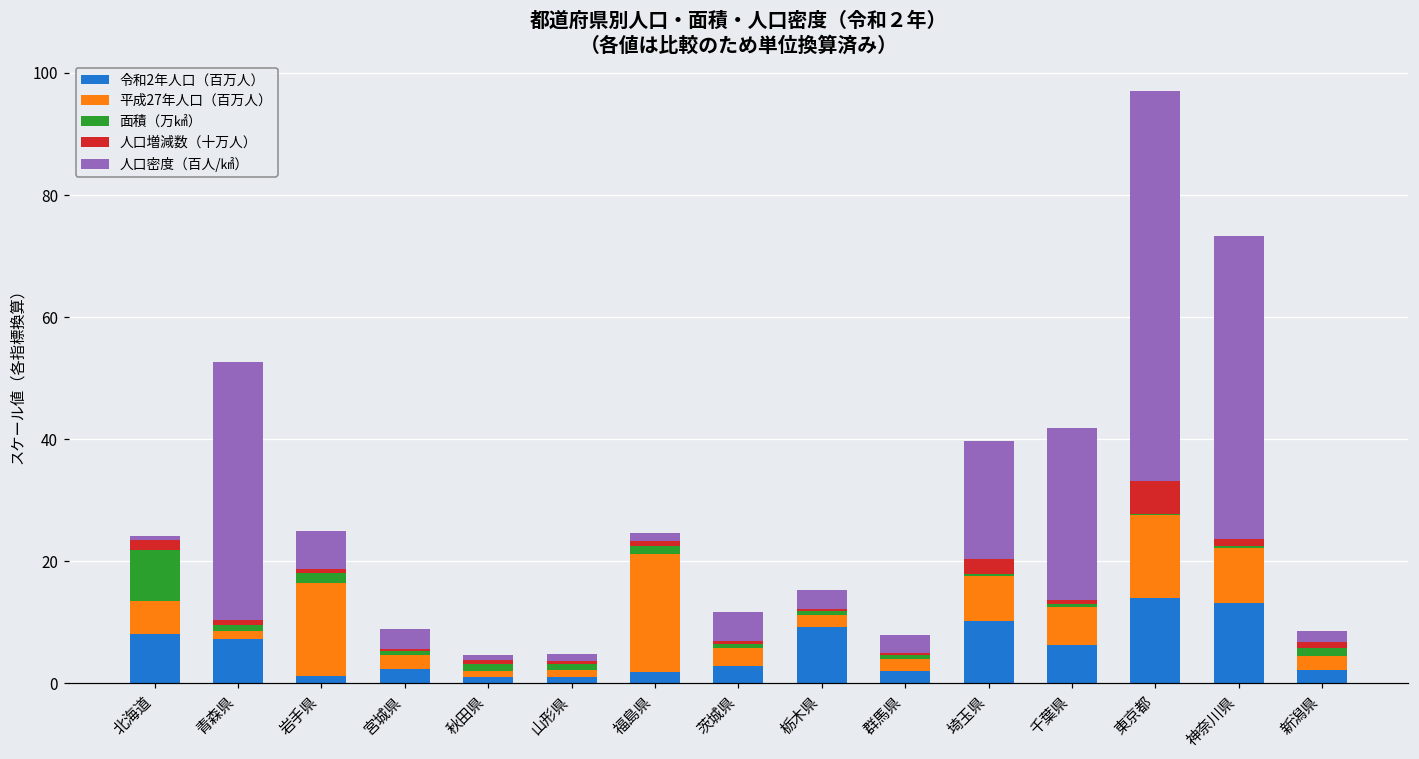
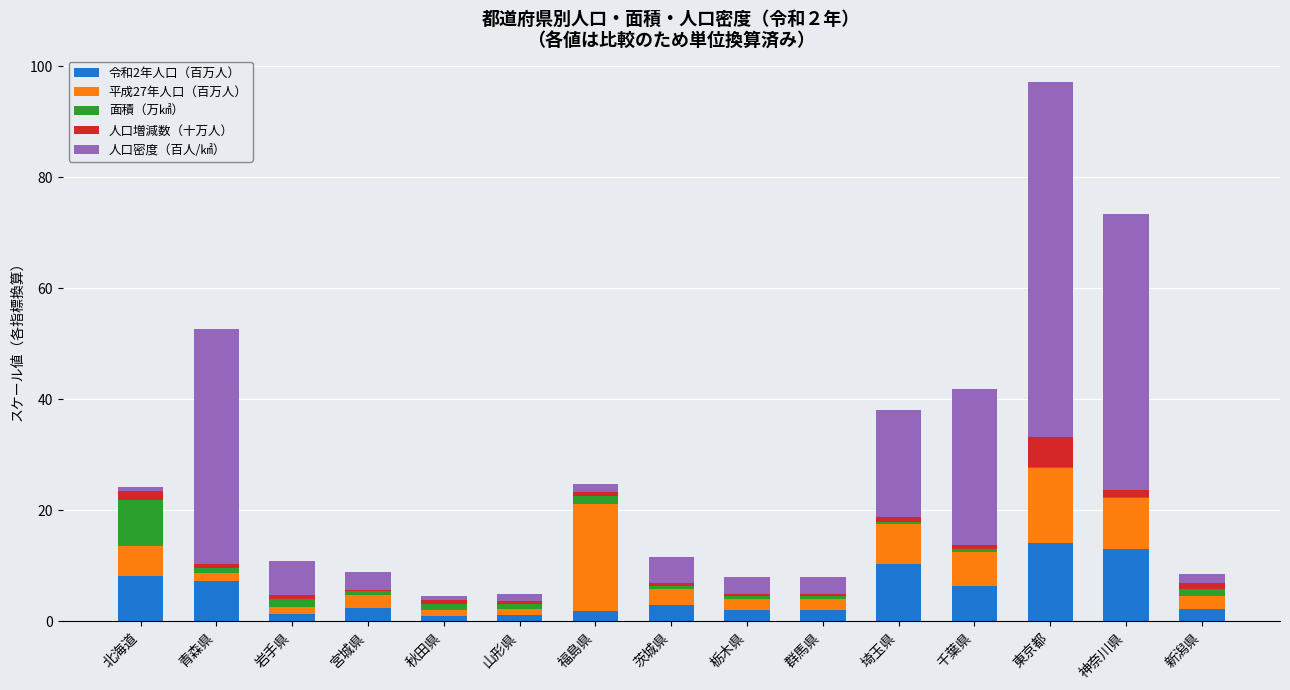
  {
    "令和2年人口（百万人）": {
      "北海道": 8,
      "青森県": 7,
      "岩手県": 1,
      "宮城県": 2,
      "秋田県": 1,
      "山形県": 1,
      "福島県": 2,
      "茨城県": 3,
-     "栃木県": 9,
+     "栃木県": 2,
      "群馬県": 2,
      "埼玉県": 10,
      "千葉県": 6,
      "東京都": 14,
      "神奈川県": 13,
      "新潟県": 2
    },
    "平成27年人口（百万人）": {
      "北海道": 5,
      "青森県": 1,
-     "岩手県": 15,
+     "岩手県": 1,
      "宮城県": 2,
      "秋田県": 1,
      "山形県": 1,
      "福島県": 19,
      "茨城県": 3,
      "栃木県": 2,
      "群馬県": 2,
      "埼玉県": 7,
      "千葉県": 6,
      "東京都": 14,
      "神奈川県": 9,
      "新潟県": 2
    },
    "面積（万㎢）": {
      "北海道": 8,
      "青森県": 1,
      "岩手県": 2,
      "宮城県": 1,
      "秋田県": 1,
      "山形県": 1,
      "福島県": 1,
      "茨城県": 1,
      "栃木県": 1,
      "群馬県": 1,
      "千葉県": 1,
      "新潟県": 1
    },
    "人口増減数（十万人）": {
      "北海道": 2,
      "青森県": 1,
      "岩手県": 1,
      "秋田県": 1,
      "山形県": 1,
      "福島県": 1,
      "茨城県": 0,
-     "埼玉県": 2,
+     "埼玉県": 1,
      "千葉県": 1,
      "東京都": 5,
      "神奈川県": 1,
      "新潟県": 1
    },
    "人口密度（百人/㎢）": {
      "北海道": 1,
      "青森県": 42,
      "岩手県": 6,
      "宮城県": 3,
      "秋田県": 1,
      "山形県": 1,
      "福島県": 1,
      "茨城県": 5,
      "栃木県": 3,
      "群馬県": 3,
      "埼玉県": 19,
      "千葉県": 28,
      "東京都": 64,
      "神奈川県": 50,
      "新潟県": 2
    }
  }
